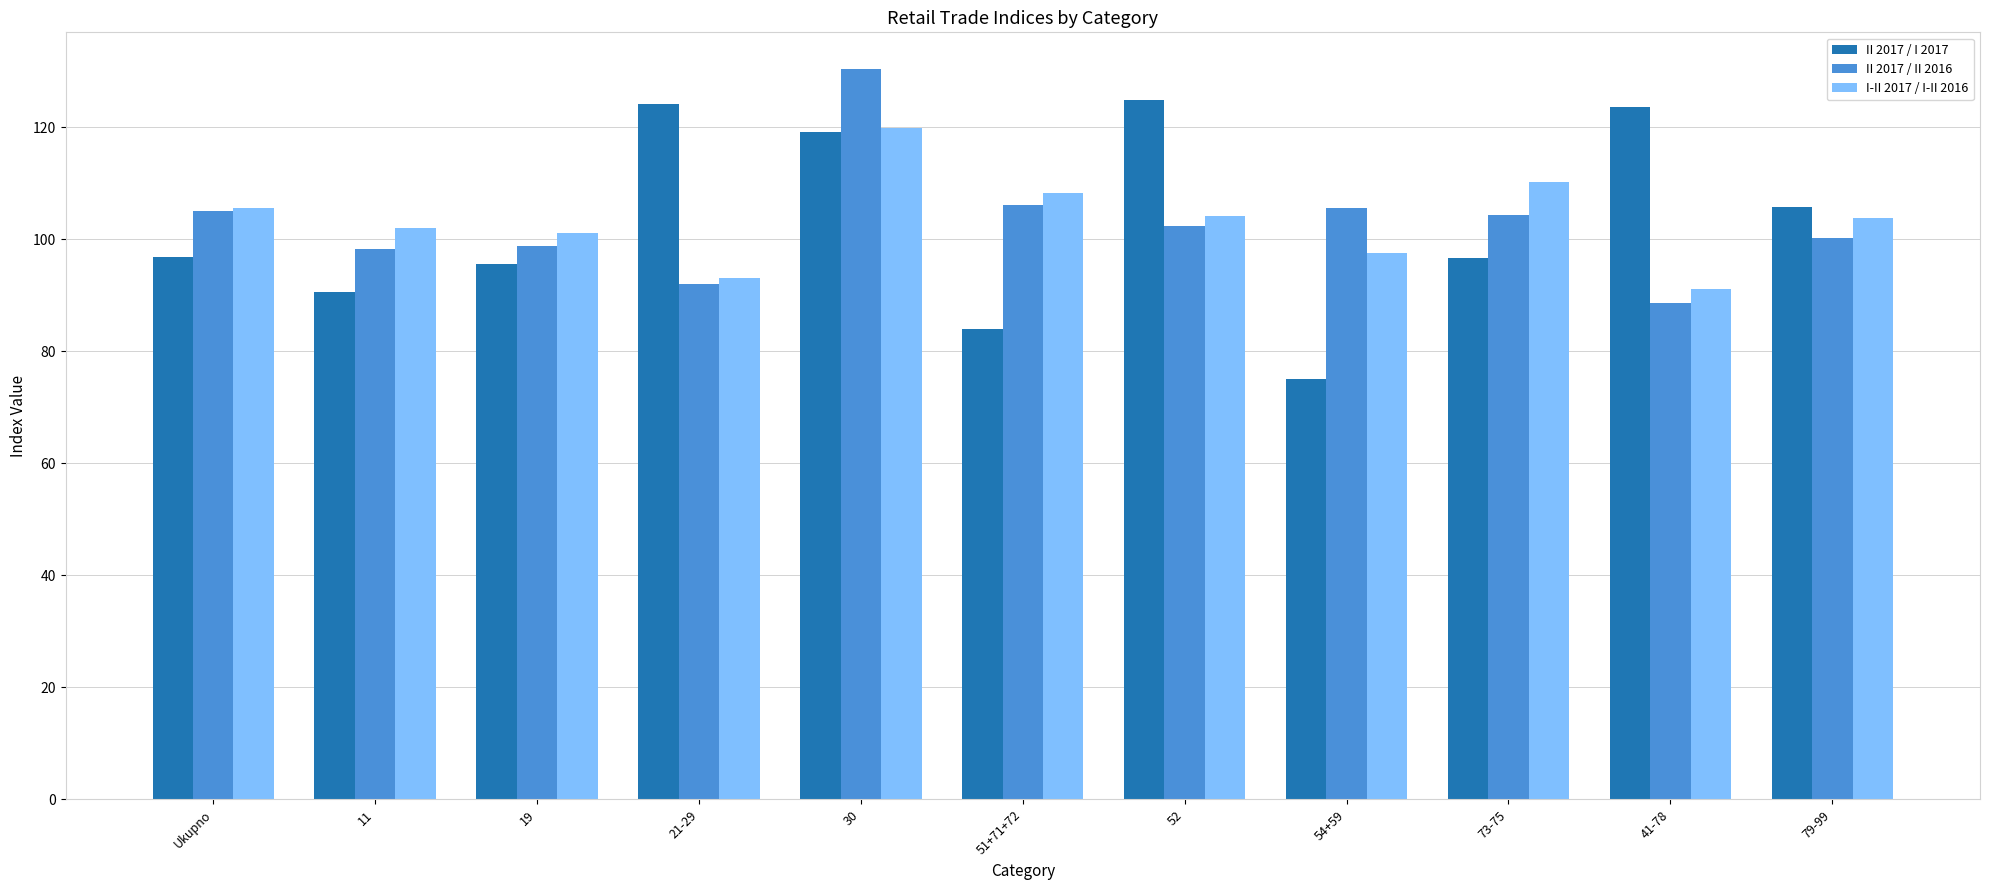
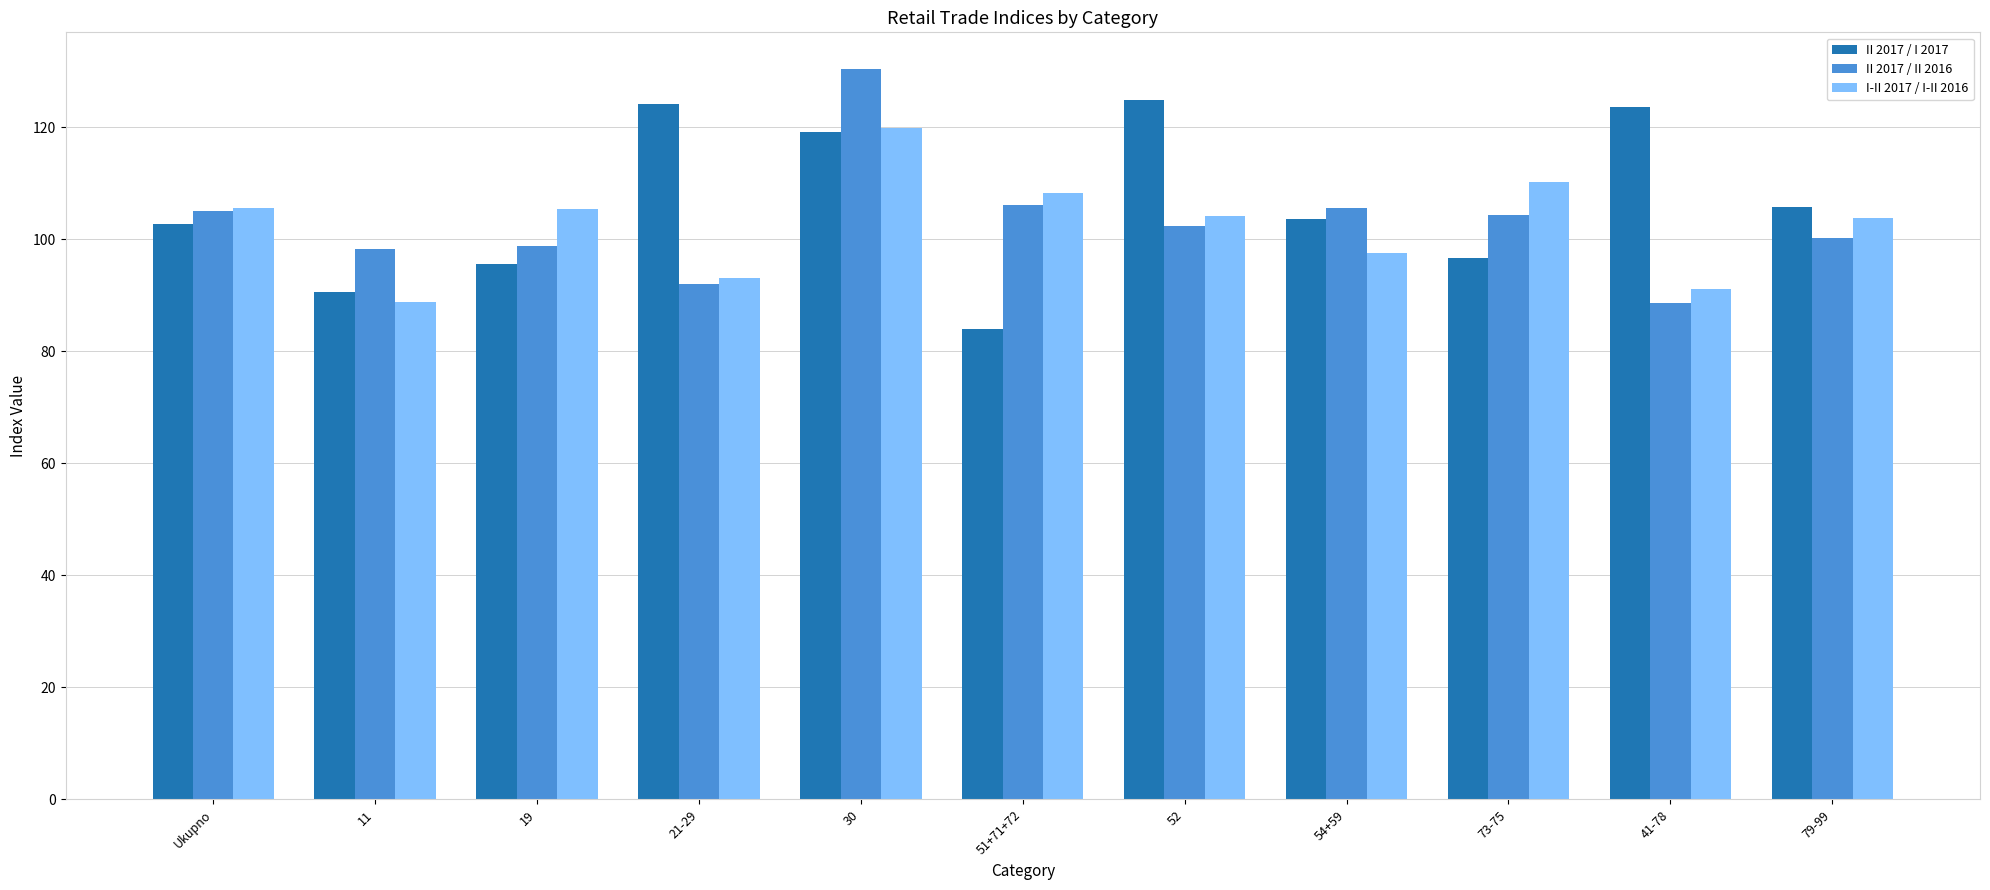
  {
    "II 2017 / I 2017": {
-     "Ukupno": 97,
+     "Ukupno": 103,
      "11": 91,
      "19": 96,
      "21-29": 124,
      "30": 119,
      "51+71+72": 84,
      "52": 125,
-     "54+59": 75,
+     "54+59": 104,
      "73-75": 97,
      "41-78": 124,
      "79-99": 106
    },
    "II 2017 / II 2016": {
      "Ukupno": 105,
      "11": 98,
      "19": 99,
      "21-29": 92,
      "30": 130,
      "51+71+72": 106,
      "52": 102,
      "54+59": 106,
      "73-75": 104,
      "41-78": 89,
      "79-99": 100
    },
    "I-II 2017 / I-II 2016": {
      "Ukupno": 106,
-     "11": 102,
-     "19": 101,
+     "11": 89,
+     "19": 105,
      "21-29": 93,
      "30": 120,
      "51+71+72": 108,
      "52": 104,
      "54+59": 98,
      "73-75": 110,
      "41-78": 91,
      "79-99": 104
    }
  }
